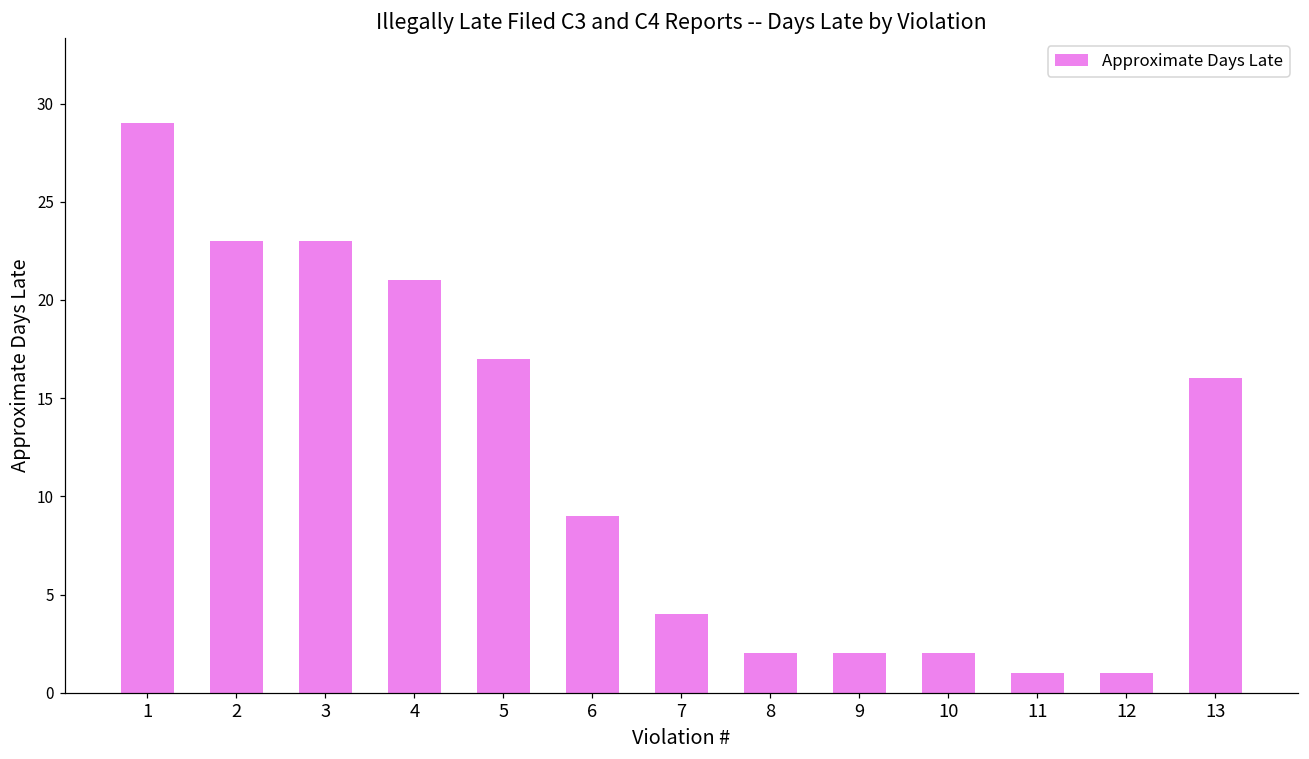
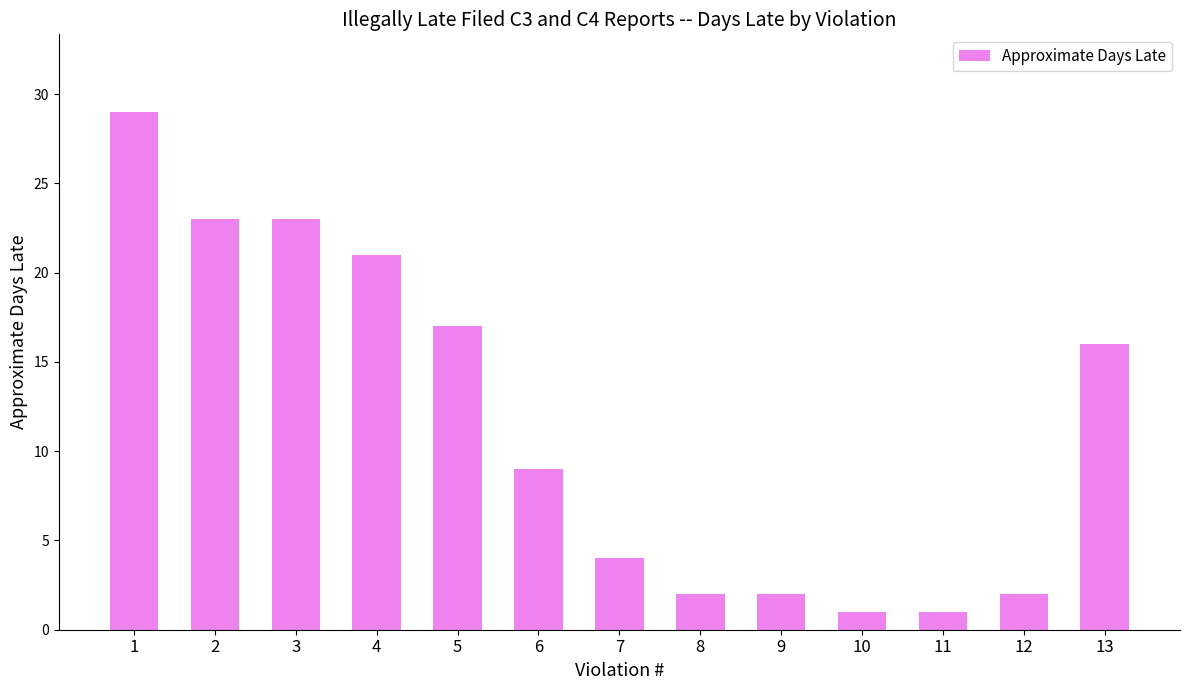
  {
    "1": 29,
    "2": 23,
    "3": 23,
    "4": 21,
    "5": 17,
    "6": 9,
    "7": 4,
    "8": 2,
    "9": 2,
-   "10": 2,
+   "10": 1,
    "11": 1,
-   "12": 1,
+   "12": 2,
    "13": 16
  }
